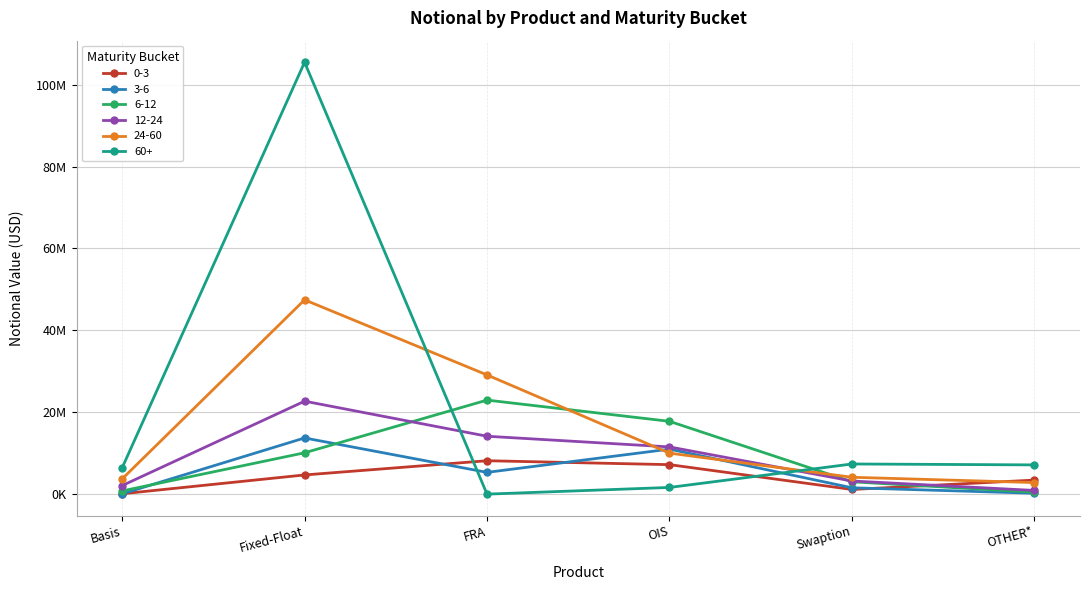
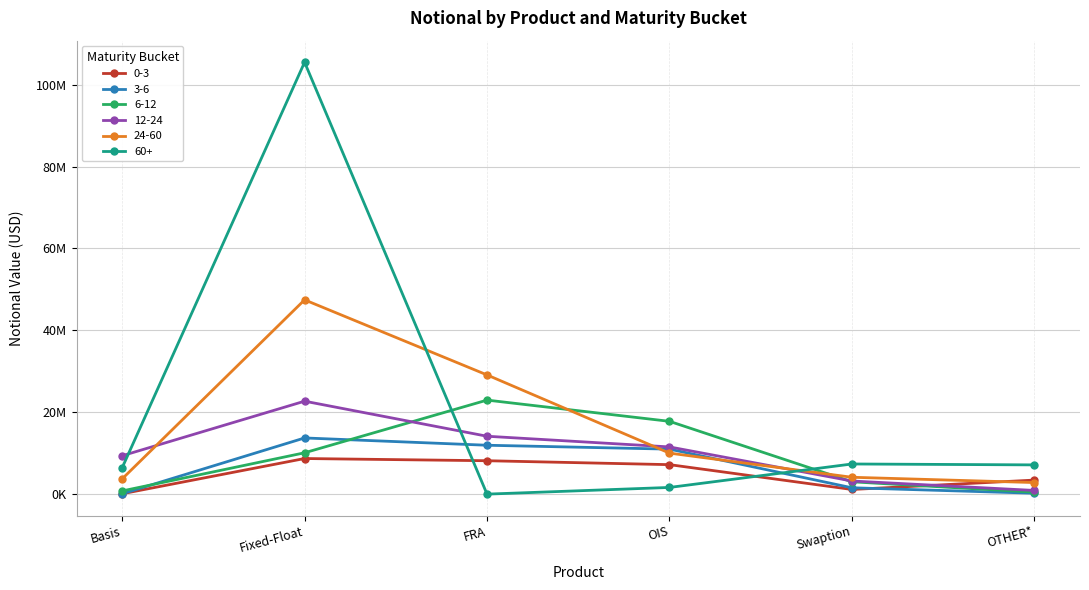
  {
    "0-3": {
-     "Fixed-Float": 5000000,
+     "Fixed-Float": 9000000,
      "FRA": 8000000,
      "OIS": 7000000
    },
    "3-6": {
      "Fixed-Float": 14000000,
-     "FRA": 5000000
+     "FRA": 12000000
    },
    "12-24": {
-     "Basis": 2000000,
+     "Basis": 9000000,
      "Fixed-Float": 23000000,
      "FRA": 14000000
    },
    "24-60": {
      "Basis": 4000000,
      "Fixed-Float": 47000000,
      "FRA": 29000000,
      "OIS": 10000000,
      "Swaption": 4000000
    }
  }
